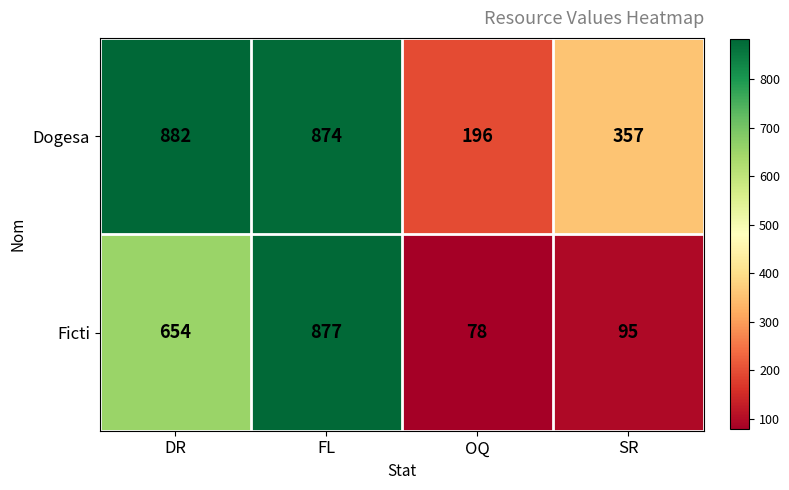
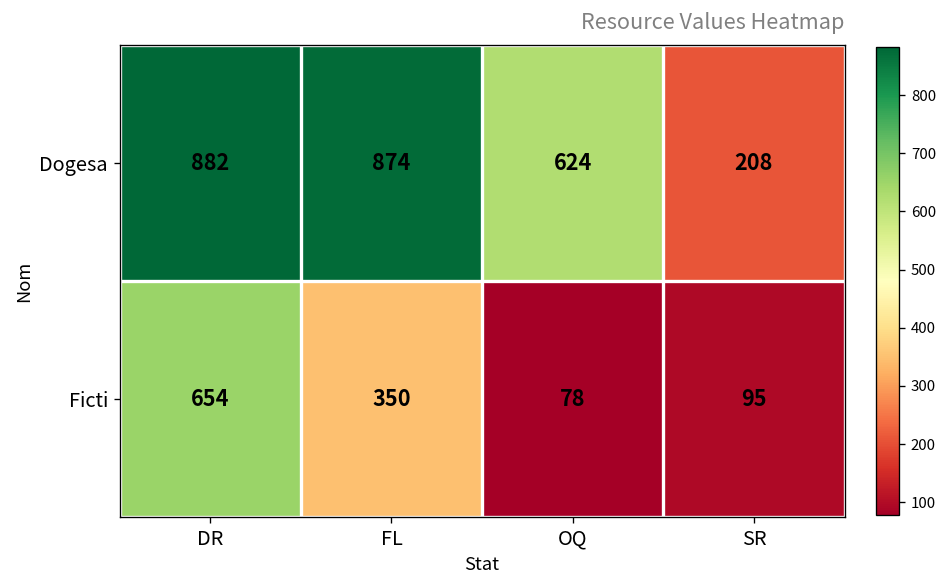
  {
    "Dogesa": {
      "DR": 882,
      "FL": 874,
-     "OQ": 196,
-     "SR": 357
+     "OQ": 624,
+     "SR": 208
    },
    "Ficti": {
      "DR": 654,
-     "FL": 877,
+     "FL": 350,
      "OQ": 78,
      "SR": 95
    }
  }
